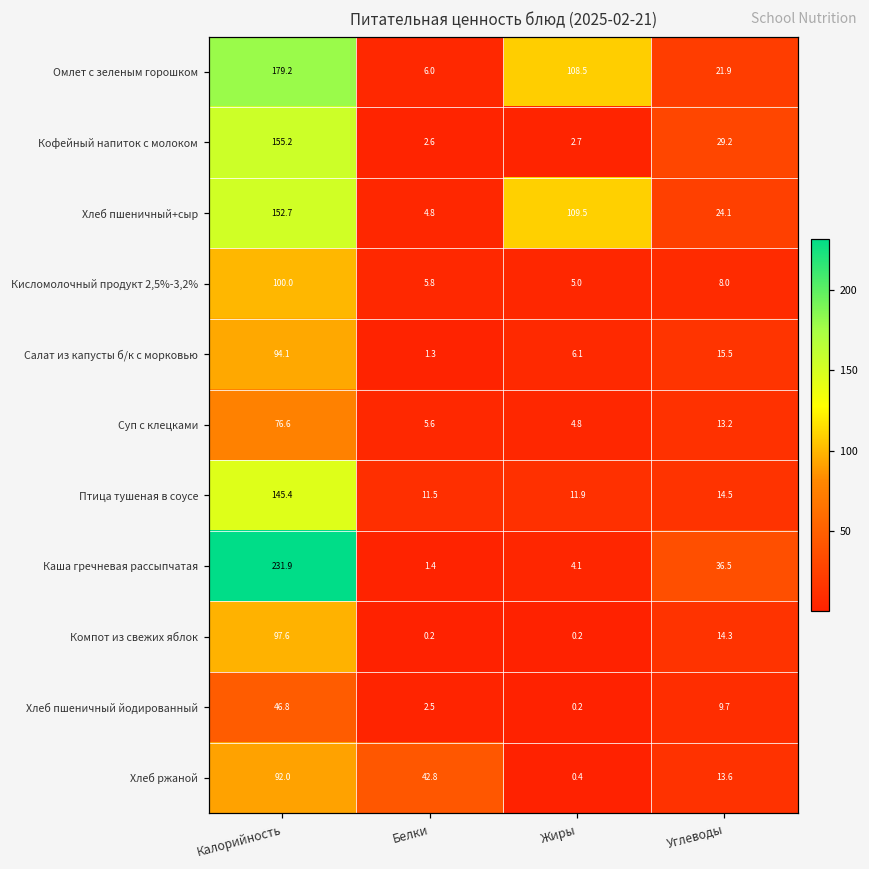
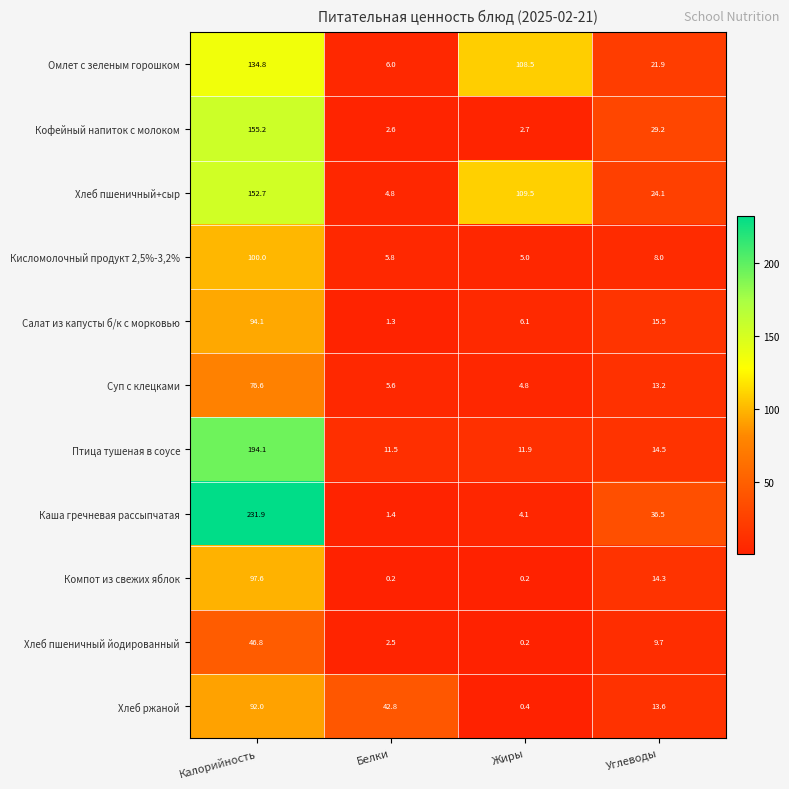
  {
    "Омлет с зеленым горошком": {
-     "Калорийность": 179.2,
+     "Калорийность": 134.8,
      "Белки": 6.0,
      "Жиры": 108.5,
      "Углеводы": 21.9
    },
    "Кофейный напиток с молоком": {
      "Калорийность": 155.2,
      "Белки": 2.6,
      "Жиры": 2.7,
      "Углеводы": 29.2
    },
    "Хлеб пшеничный+сыр": {
      "Калорийность": 152.7,
      "Белки": 4.8,
      "Жиры": 109.5,
      "Углеводы": 24.1
    },
    "Кисломолочный продукт 2,5%-3,2%": {
      "Калорийность": 100.0,
      "Белки": 5.8,
      "Жиры": 5.0,
      "Углеводы": 8.0
    },
    "Салат из капусты б/к с морковью": {
      "Калорийность": 94.1,
      "Белки": 1.3,
      "Жиры": 6.1,
      "Углеводы": 15.5
    },
    "Суп с клецками": {
      "Калорийность": 76.6,
      "Белки": 5.6,
      "Жиры": 4.8,
      "Углеводы": 13.2
    },
    "Птица тушеная в соусе": {
-     "Калорийность": 145.4,
+     "Калорийность": 194.1,
      "Белки": 11.5,
      "Жиры": 11.9,
      "Углеводы": 14.5
    },
    "Каша гречневая рассыпчатая": {
      "Калорийность": 231.9,
      "Белки": 1.4,
      "Жиры": 4.1,
      "Углеводы": 36.5
    },
    "Компот из свежих яблок": {
      "Калорийность": 97.6,
      "Белки": 0.2,
      "Жиры": 0.2,
      "Углеводы": 14.3
    },
    "Хлеб пшеничный йодированный": {
      "Калорийность": 46.8,
      "Белки": 2.5,
      "Жиры": 0.2,
      "Углеводы": 9.7
    },
    "Хлеб ржаной": {
      "Калорийность": 92.0,
      "Белки": 42.8,
      "Жиры": 0.4,
      "Углеводы": 13.6
    }
  }
